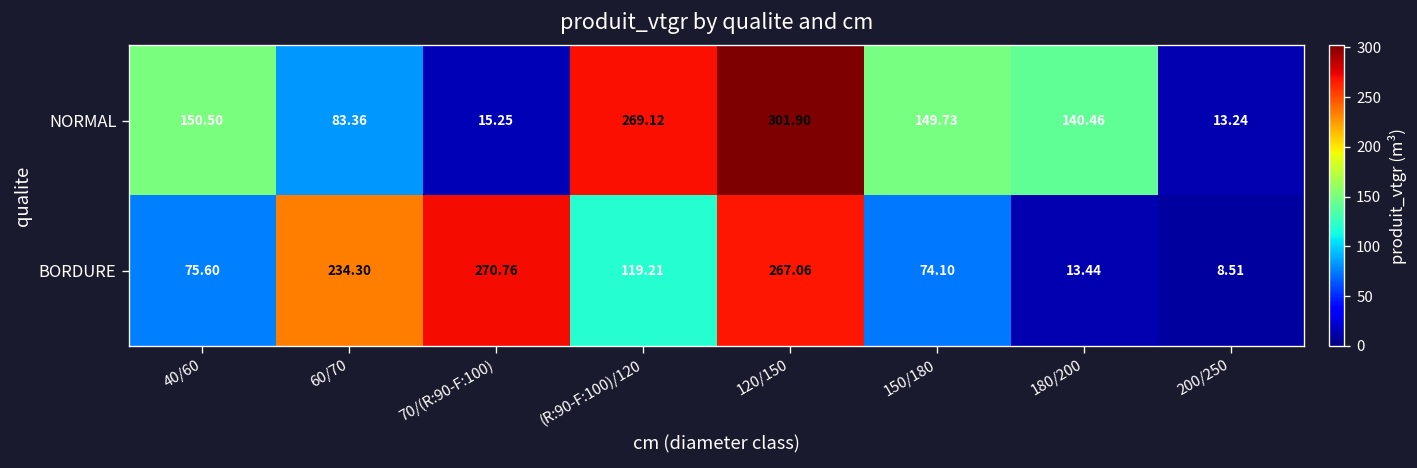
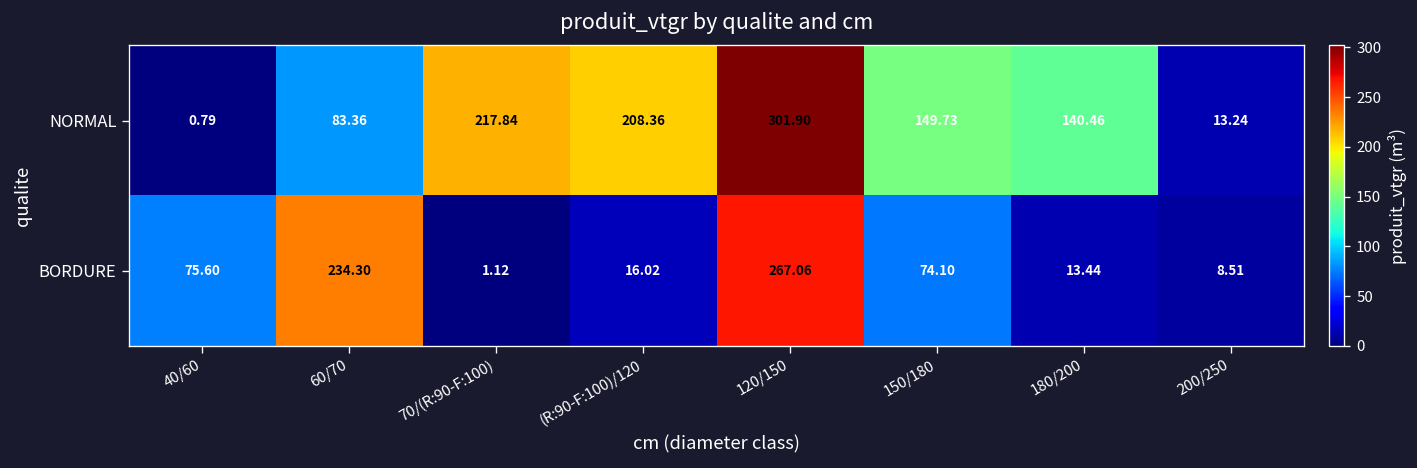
  {
    "NORMAL": {
-     "40/60": 150.50,
+     "40/60": 0.79,
      "60/70": 83.36,
-     "70/(R:90-F:100)": 15.25,
-     "(R:90-F:100)/120": 269.12,
+     "70/(R:90-F:100)": 217.84,
+     "(R:90-F:100)/120": 208.36,
      "120/150": 301.90,
      "150/180": 149.73,
      "180/200": 140.46,
      "200/250": 13.24
    },
    "BORDURE": {
      "40/60": 75.60,
      "60/70": 234.30,
-     "70/(R:90-F:100)": 270.76,
-     "(R:90-F:100)/120": 119.21,
+     "70/(R:90-F:100)": 1.12,
+     "(R:90-F:100)/120": 16.02,
      "120/150": 267.06,
      "150/180": 74.10,
      "180/200": 13.44,
      "200/250": 8.51
    }
  }
